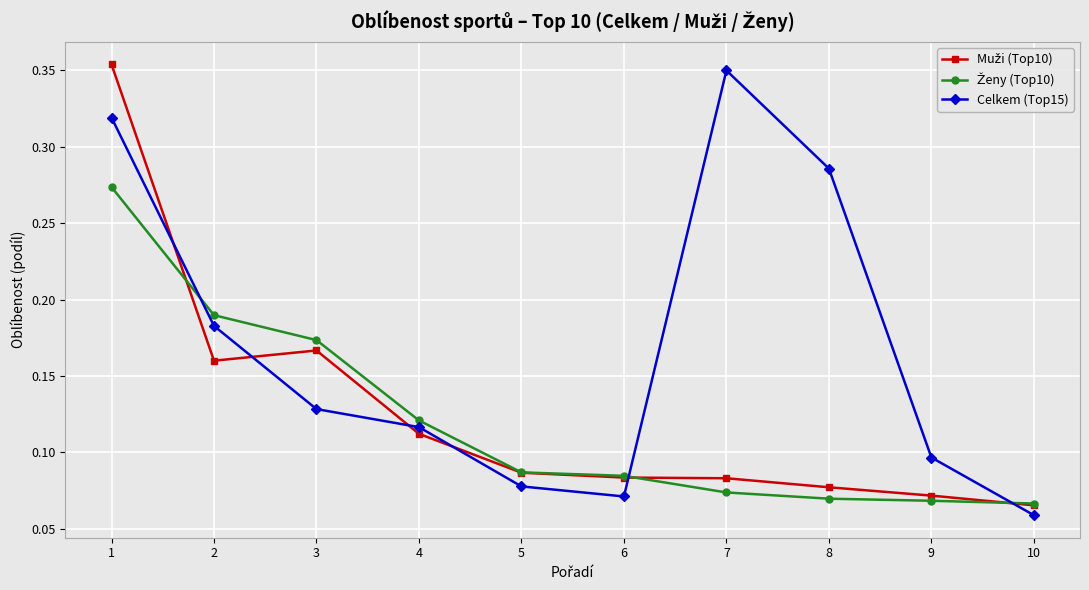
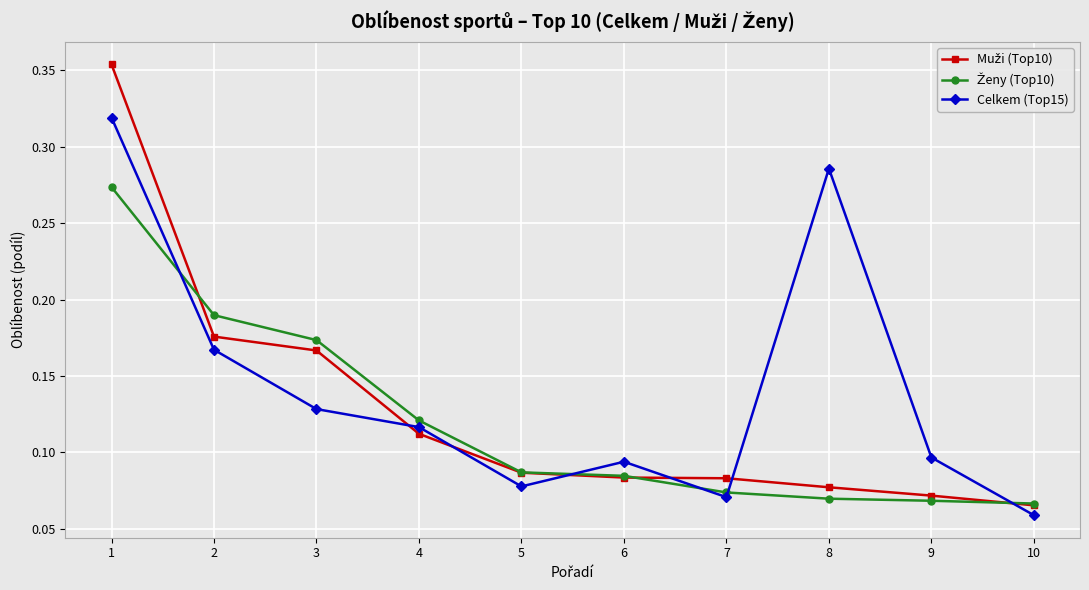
  {
    "Muži (Top10)": {
      "1": 0.354,
-     "2": 0.160,
+     "2": 0.176,
      "3": 0.167,
      "4": 0.112,
      "7": 0.083,
      "8": 0.077,
      "9": 0.072
    },
    "Ženy (Top10)": {
      "1": 0.274,
      "2": 0.190,
      "3": 0.173,
      "4": 0.121,
      "7": 0.074,
      "8": 0.070,
      "9": 0.068
    },
    "Celkem (Top15)": {
      "1": 0.319,
-     "2": 0.183,
+     "2": 0.167,
      "3": 0.128,
      "4": 0.117,
      "5": 0.078,
-     "6": 0.071,
-     "7": 0.350,
+     "6": 0.094,
+     "7": 0.071,
      "8": 0.286,
      "9": 0.097,
      "10": 0.059
    }
  }
